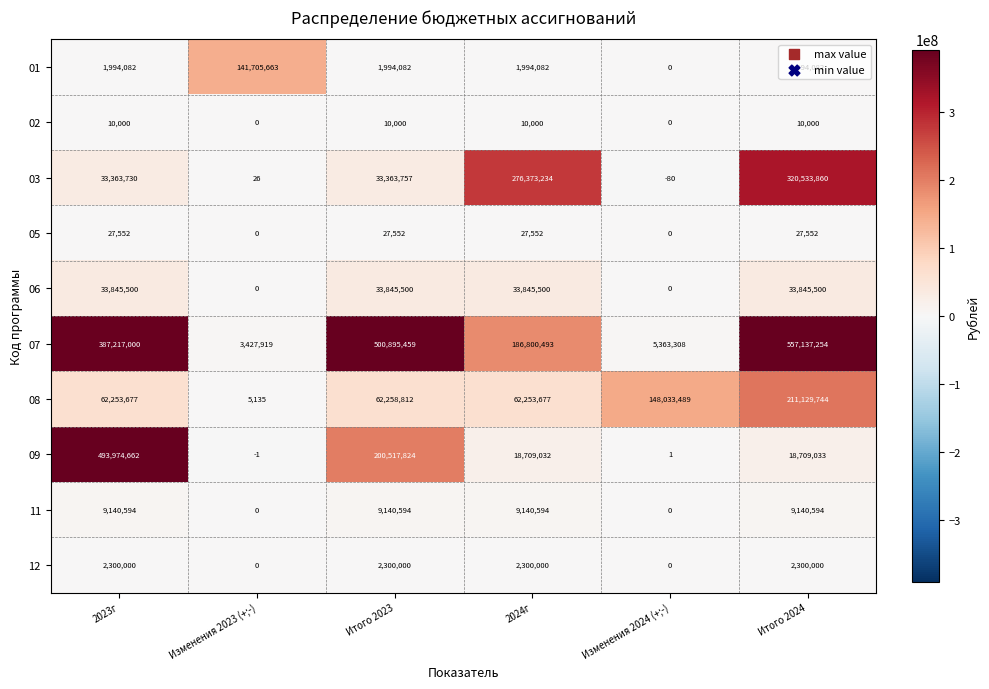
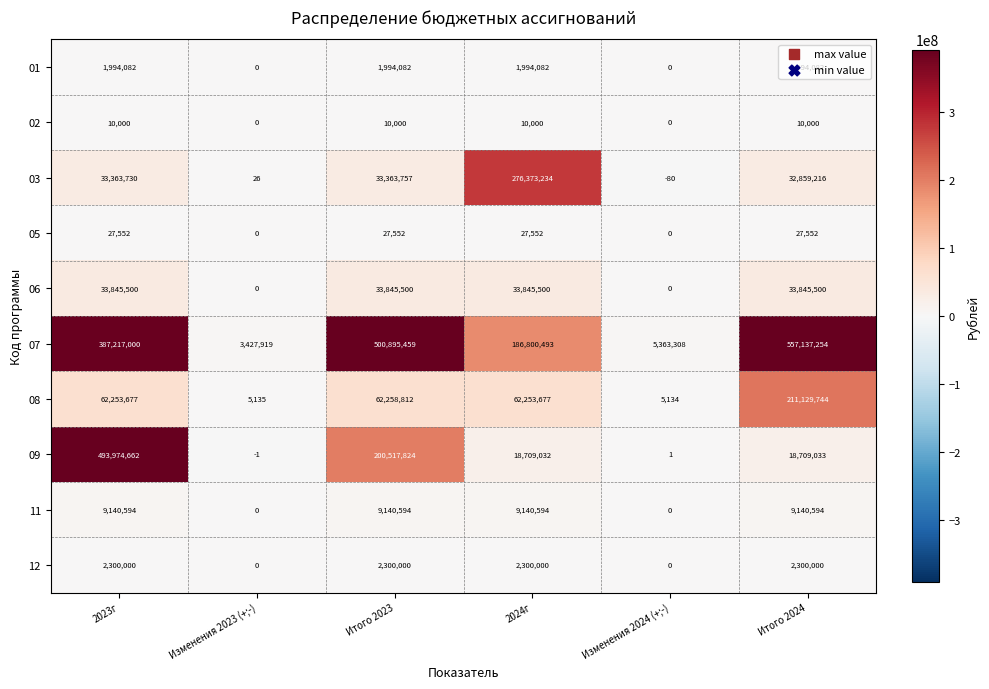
  {
    "01": {
      "2023г": "1,994,082",
-     "Изменения 2023 (+;-)": "141,705,663",
+     "Изменения 2023 (+;-)": "0",
      "Итого 2023": "1,994,082",
      "2024г": "1,994,082",
      "Изменения 2024 (+;-)": "0"
    },
    "02": {
      "2023г": "10,000",
      "Изменения 2023 (+;-)": "0",
      "Итого 2023": "10,000",
      "2024г": "10,000",
      "Изменения 2024 (+;-)": "0",
      "Итого 2024": "10,000"
    },
    "03": {
      "2023г": "33,363,730",
      "Изменения 2023 (+;-)": "26",
      "Итого 2023": "33,363,757",
      "2024г": "276,373,234",
      "Изменения 2024 (+;-)": "-80",
-     "Итого 2024": "320,533,860"
+     "Итого 2024": "32,859,216"
    },
    "05": {
      "2023г": "27,552",
      "Изменения 2023 (+;-)": "0",
      "Итого 2023": "27,552",
      "2024г": "27,552",
      "Изменения 2024 (+;-)": "0",
      "Итого 2024": "27,552"
    },
    "06": {
      "2023г": "33,845,500",
      "Изменения 2023 (+;-)": "0",
      "Итого 2023": "33,845,500",
      "2024г": "33,845,500",
      "Изменения 2024 (+;-)": "0",
      "Итого 2024": "33,845,500"
    },
    "07": {
      "2023г": "387,217,000",
      "Изменения 2023 (+;-)": "3,427,919",
      "Итого 2023": "500,895,459",
      "2024г": "186,800,493",
      "Изменения 2024 (+;-)": "5,363,308",
      "Итого 2024": "557,137,254"
    },
    "08": {
      "2023г": "62,253,677",
      "Изменения 2023 (+;-)": "5,135",
      "Итого 2023": "62,258,812",
      "2024г": "62,253,677",
-     "Изменения 2024 (+;-)": "148,033,489",
+     "Изменения 2024 (+;-)": "5,134",
      "Итого 2024": "211,129,744"
    },
    "09": {
      "2023г": "493,974,662",
      "Изменения 2023 (+;-)": "-1",
      "Итого 2023": "200,517,824",
      "2024г": "18,709,032",
      "Изменения 2024 (+;-)": "1",
      "Итого 2024": "18,709,033"
    },
    "11": {
      "2023г": "9,140,594",
      "Изменения 2023 (+;-)": "0",
      "Итого 2023": "9,140,594",
      "2024г": "9,140,594",
      "Изменения 2024 (+;-)": "0",
      "Итого 2024": "9,140,594"
    },
    "12": {
      "2023г": "2,300,000",
      "Изменения 2023 (+;-)": "0",
      "Итого 2023": "2,300,000",
      "2024г": "2,300,000",
      "Изменения 2024 (+;-)": "0",
      "Итого 2024": "2,300,000"
    }
  }
